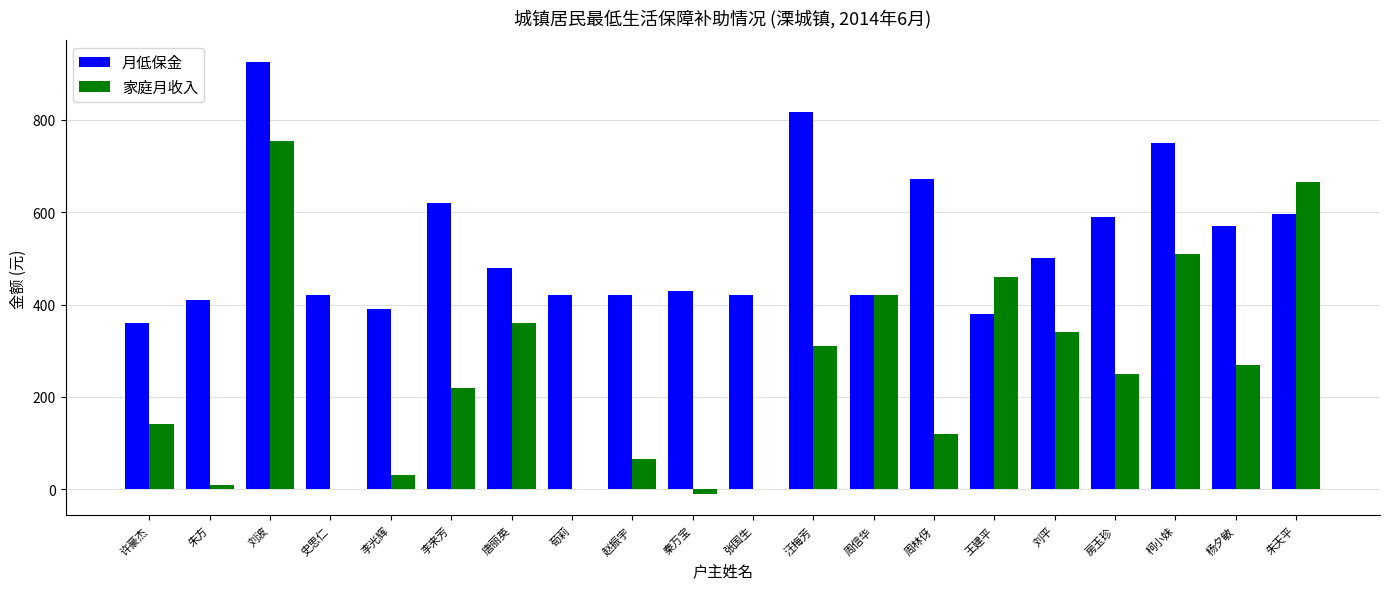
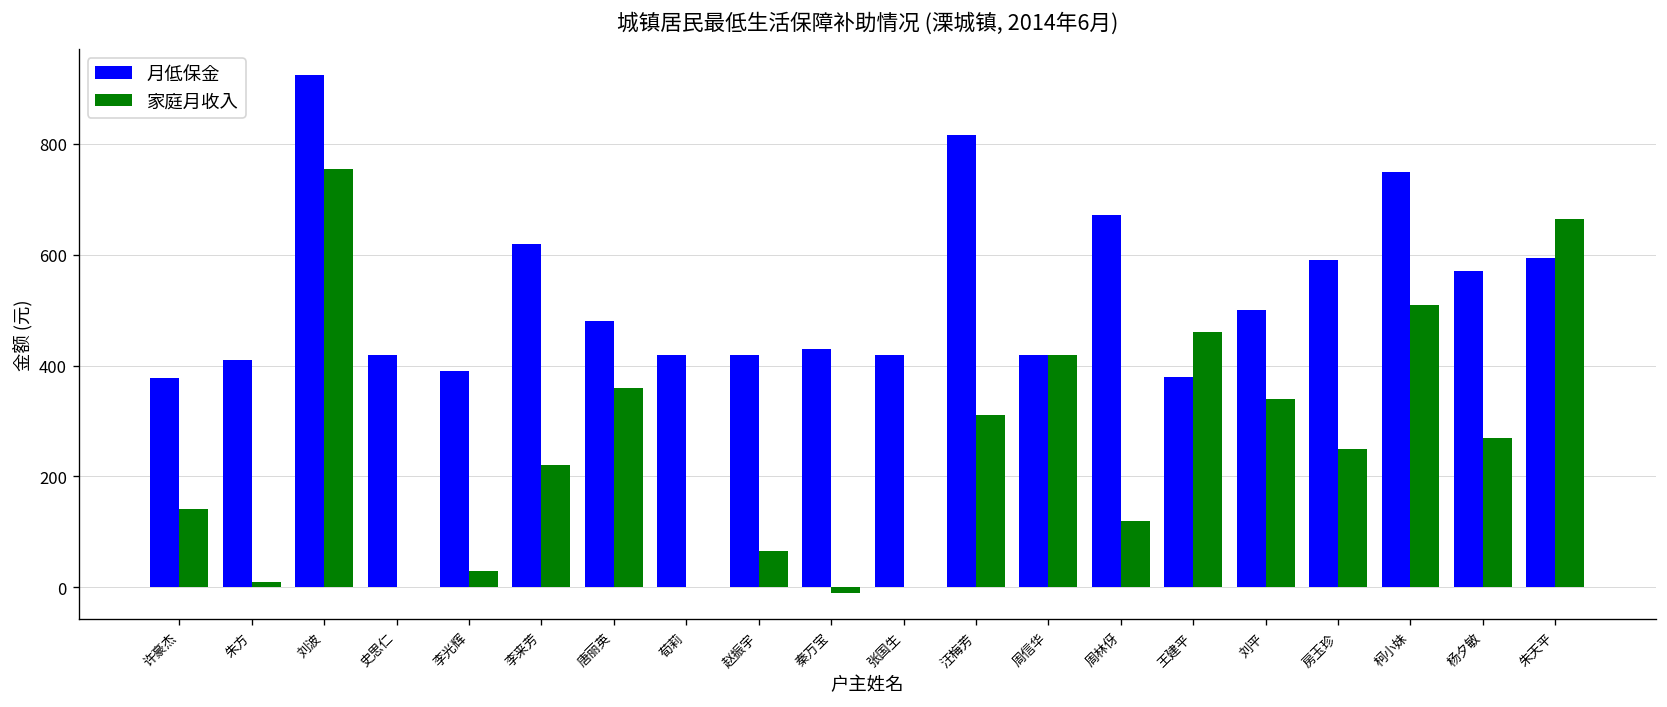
  {
    "月低保金": {
-     "许豪杰": 360,
+     "许豪杰": 380,
      "朱方": 410,
      "刘波": 930,
      "史思仁": 420,
      "李光辉": 390,
      "李来芳": 620,
      "唐丽英": 480,
      "荀莉": 420,
      "赵振宇": 420,
      "秦万宝": 430,
      "张国生": 420,
      "汪梅芳": 820,
      "周信华": 420,
      "周林伢": 670,
      "王建平": 380,
      "刘平": 500,
      "房玉珍": 590,
      "柯小妹": 750,
      "杨夕敏": 570,
      "朱天平": 600
    },
    "家庭月收入": {
      "许豪杰": 140,
      "朱方": 10,
      "刘波": 760,
      "史思仁": 0,
      "李光辉": 30,
      "李来芳": 220,
      "唐丽英": 360,
      "荀莉": 0,
      "赵振宇": 70,
      "秦万宝": -10,
      "张国生": 0,
      "汪梅芳": 310,
      "周信华": 420,
      "周林伢": 120,
      "王建平": 460,
      "刘平": 340,
      "房玉珍": 250,
      "柯小妹": 510,
      "杨夕敏": 270,
      "朱天平": 670
    }
  }
